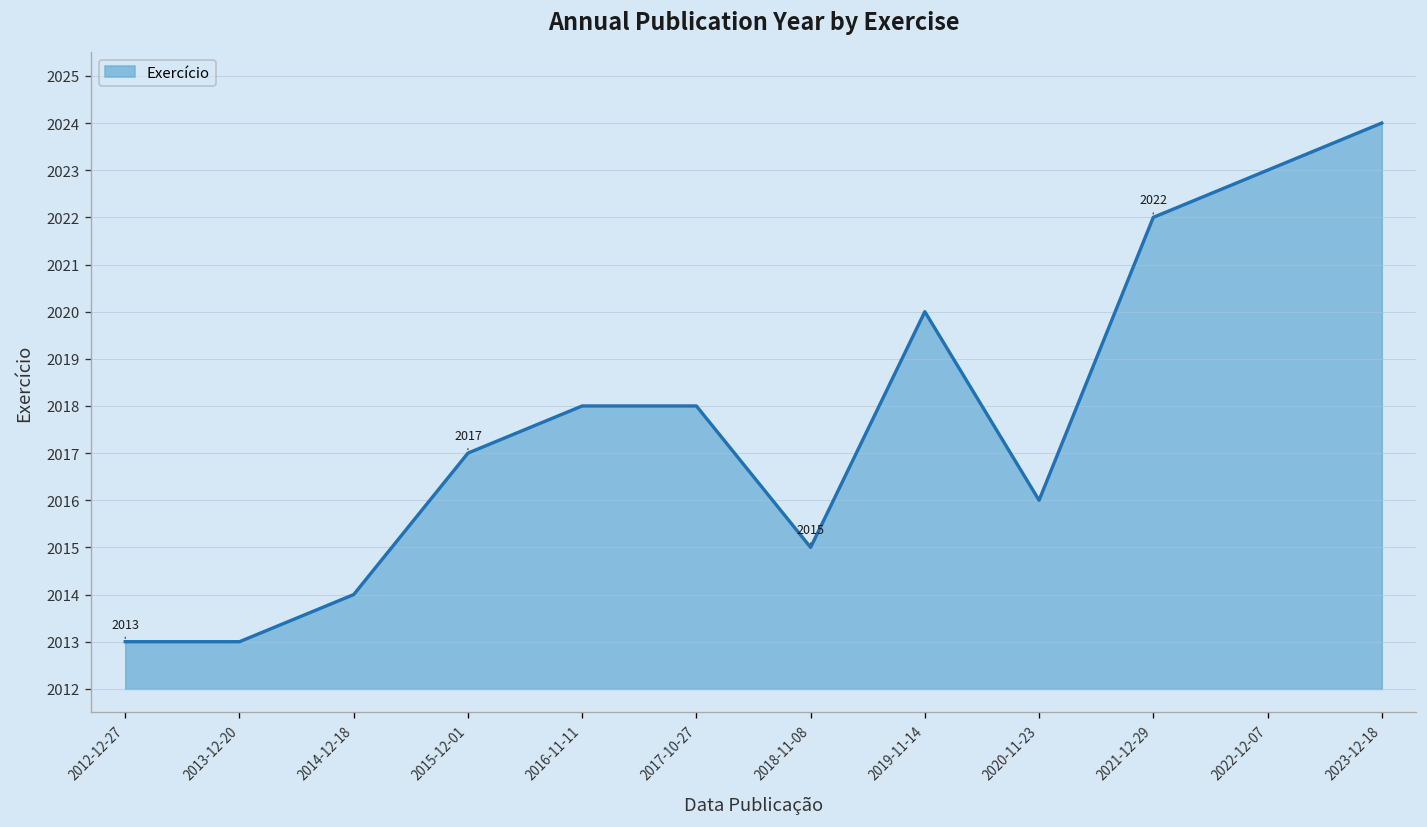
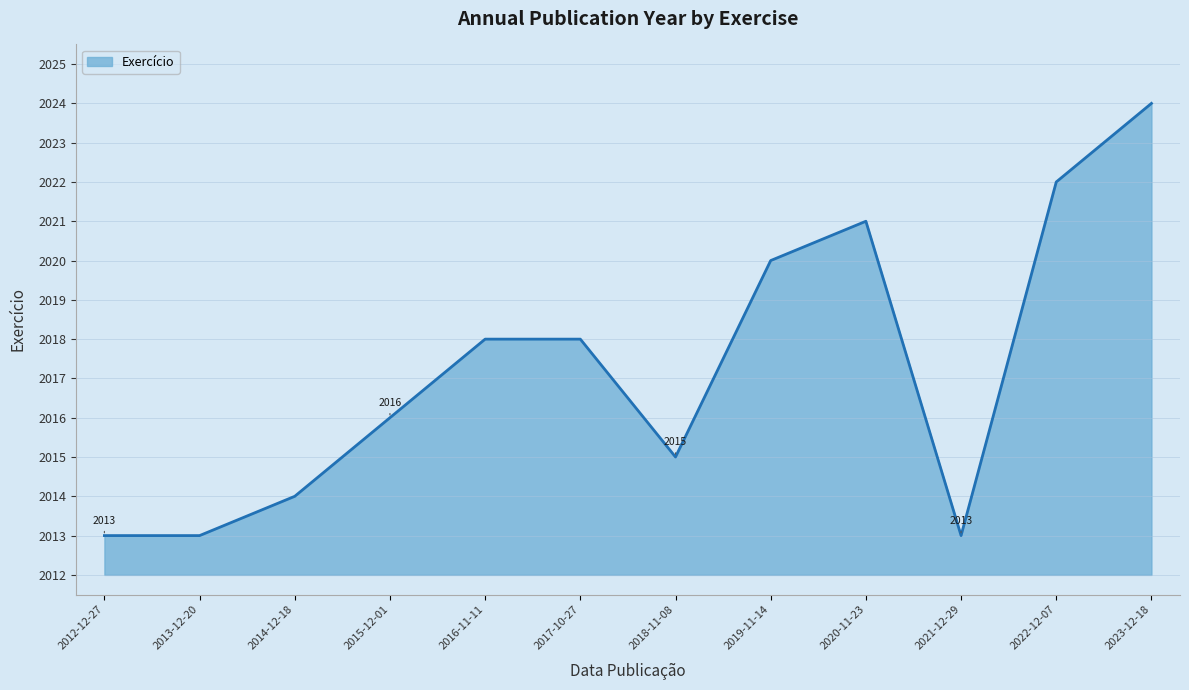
  {
    "2012-12-27": 2013,
-   "2015-12-01": 2017,
+   "2015-12-01": 2016,
    "2018-11-08": 2015,
-   "2020-11-23": 2016,
-   "2021-12-29": 2022,
-   "2022-12-07": 2023
+   "2020-11-23": 2021,
+   "2021-12-29": 2013,
+   "2022-12-07": 2022
  }
